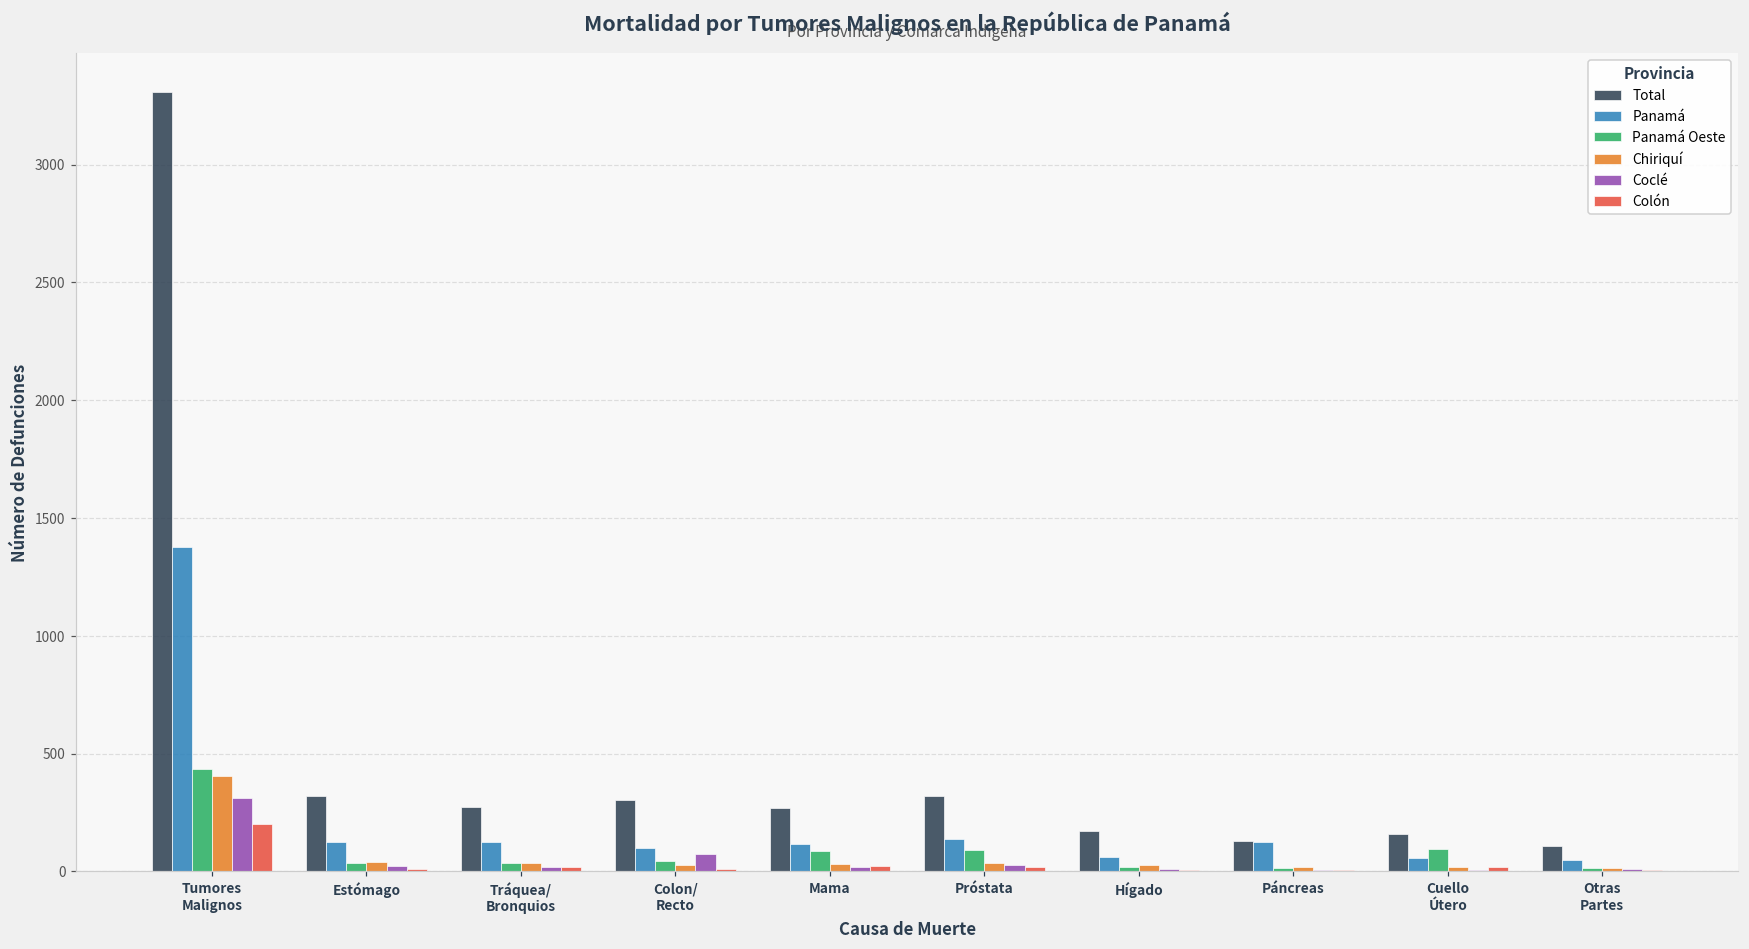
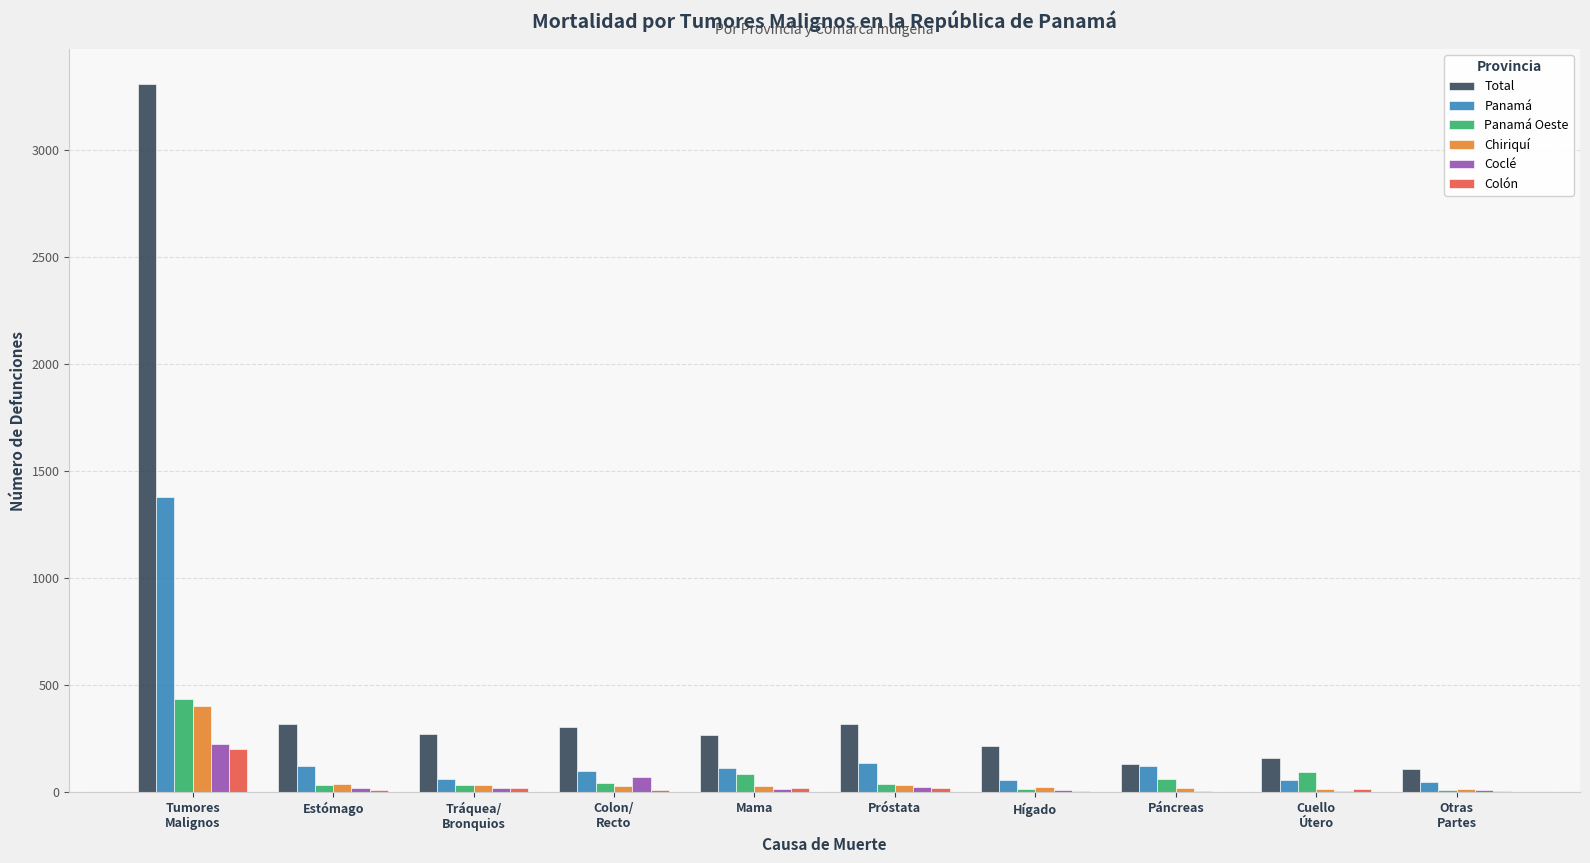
  {
    "Total": {
      "Tumores Malignos": 3310,
      "Estómago": 320,
      "Tráquea/ Bronquios": 270,
      "Colon/ Recto": 310,
      "Mama": 270,
      "Próstata": 320,
-     "Hígado": 170,
+     "Hígado": 220,
      "Páncreas": 130,
      "Cuello Útero": 160,
      "Otras Partes": 110
    },
    "Panamá": {
      "Tumores Malignos": 1380,
      "Estómago": 120,
-     "Tráquea/ Bronquios": 120,
+     "Tráquea/ Bronquios": 60,
      "Colon/ Recto": 100,
      "Mama": 120,
      "Próstata": 140,
      "Hígado": 60,
      "Páncreas": 120,
      "Cuello Útero": 60,
      "Otras Partes": 50
    },
    "Panamá Oeste": {
      "Tumores Malignos": 440,
      "Estómago": 40,
      "Tráquea/ Bronquios": 40,
      "Colon/ Recto": 40,
      "Mama": 90,
-     "Próstata": 90,
+     "Próstata": 40,
      "Hígado": 20,
-     "Páncreas": 10,
+     "Páncreas": 70,
      "Cuello Útero": 100,
      "Otras Partes": 10
    },
    "Coclé": {
-     "Tumores Malignos": 310,
+     "Tumores Malignos": 230,
      "Estómago": 20,
      "Tráquea/ Bronquios": 20,
      "Colon/ Recto": 70,
      "Mama": 20,
      "Próstata": 30
    }
  }
